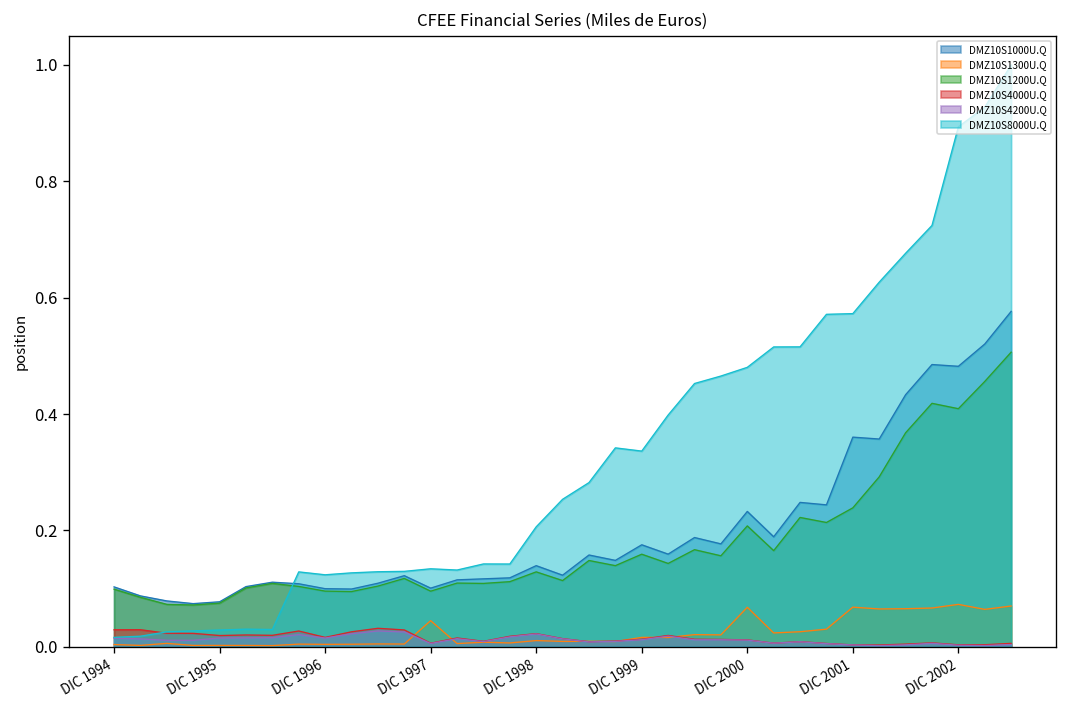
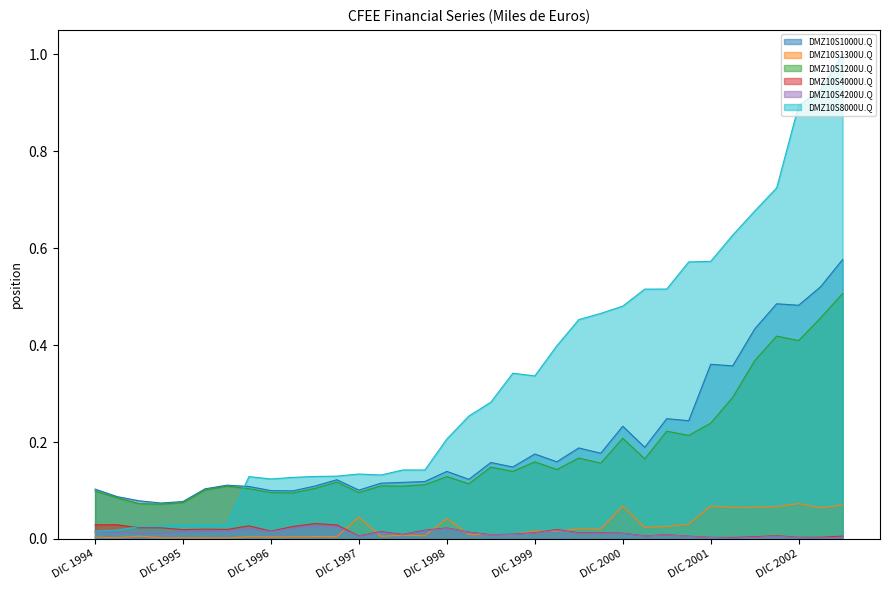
  {
    "DMZ10S1300U.Q": {
      "DIC 1994": 0.00,
      "DIC 1995": 0.00,
      "DIC 1996": 0.00,
      "DIC 1997": 0.04,
-     "DIC 1998": 0.01,
+     "DIC 1998": 0.04,
      "DIC 2000": 0.07,
      "DIC 2001": 0.07,
      "DIC 2002": 0.07
    },
    "DMZ10S1200U.Q": {
      "DIC 1998": 0.13,
      "DIC 1999": 0.16,
      "DIC 2000": 0.21,
      "DIC 2001": 0.24,
      "DIC 2002": 0.41
    },
    "DMZ10S4000U.Q": {
      "DIC 1994": 0.03
    }
  }
